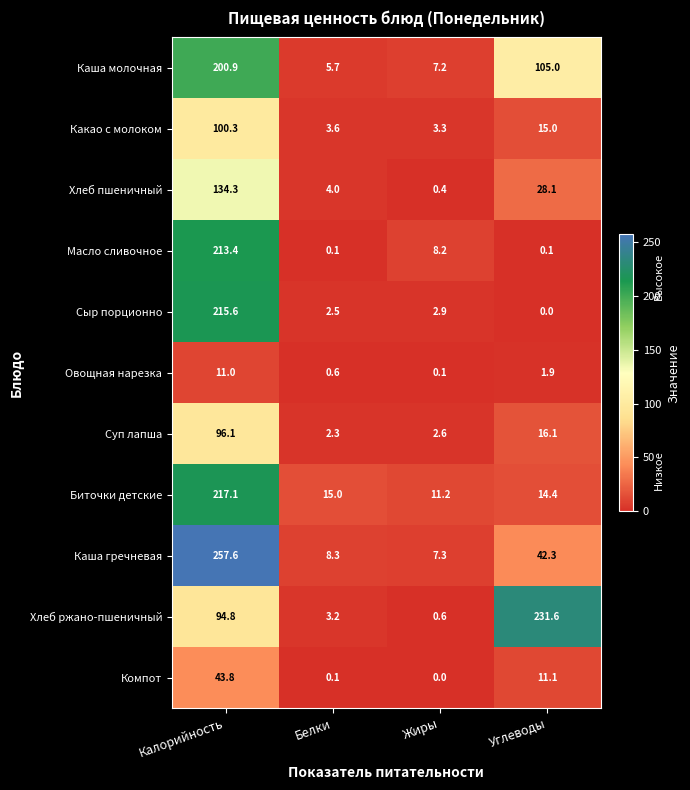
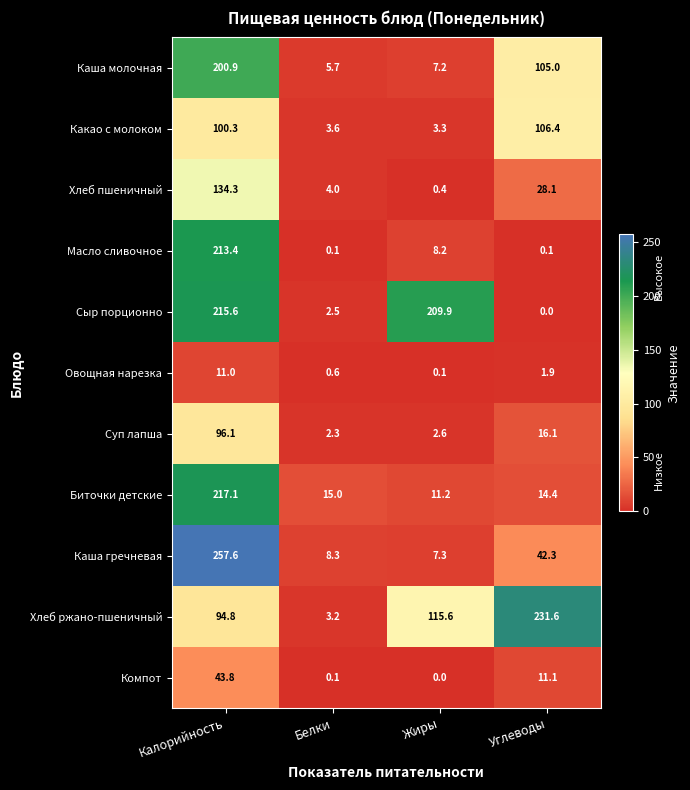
  {
    "Каша молочная": {
      "Калорийность": 200.9,
      "Белки": 5.7,
      "Жиры": 7.2,
      "Углеводы": 105.0
    },
    "Какао с молоком": {
      "Калорийность": 100.3,
      "Белки": 3.6,
      "Жиры": 3.3,
-     "Углеводы": 15.0
+     "Углеводы": 106.4
    },
    "Хлеб пшеничный": {
      "Калорийность": 134.3,
      "Белки": 4.0,
      "Жиры": 0.4,
      "Углеводы": 28.1
    },
    "Масло сливочное": {
      "Калорийность": 213.4,
      "Белки": 0.1,
      "Жиры": 8.2,
      "Углеводы": 0.1
    },
    "Сыр порционно": {
      "Калорийность": 215.6,
      "Белки": 2.5,
-     "Жиры": 2.9,
+     "Жиры": 209.9,
      "Углеводы": 0.0
    },
    "Овощная нарезка": {
      "Калорийность": 11.0,
      "Белки": 0.6,
      "Жиры": 0.1,
      "Углеводы": 1.9
    },
    "Суп лапша": {
      "Калорийность": 96.1,
      "Белки": 2.3,
      "Жиры": 2.6,
      "Углеводы": 16.1
    },
    "Биточки детские": {
      "Калорийность": 217.1,
      "Белки": 15.0,
      "Жиры": 11.2,
      "Углеводы": 14.4
    },
    "Каша гречневая": {
      "Калорийность": 257.6,
      "Белки": 8.3,
      "Жиры": 7.3,
      "Углеводы": 42.3
    },
    "Хлеб ржано-пшеничный": {
      "Калорийность": 94.8,
      "Белки": 3.2,
-     "Жиры": 0.6,
+     "Жиры": 115.6,
      "Углеводы": 231.6
    },
    "Компот": {
      "Калорийность": 43.8,
      "Белки": 0.1,
      "Жиры": 0.0,
      "Углеводы": 11.1
    }
  }
